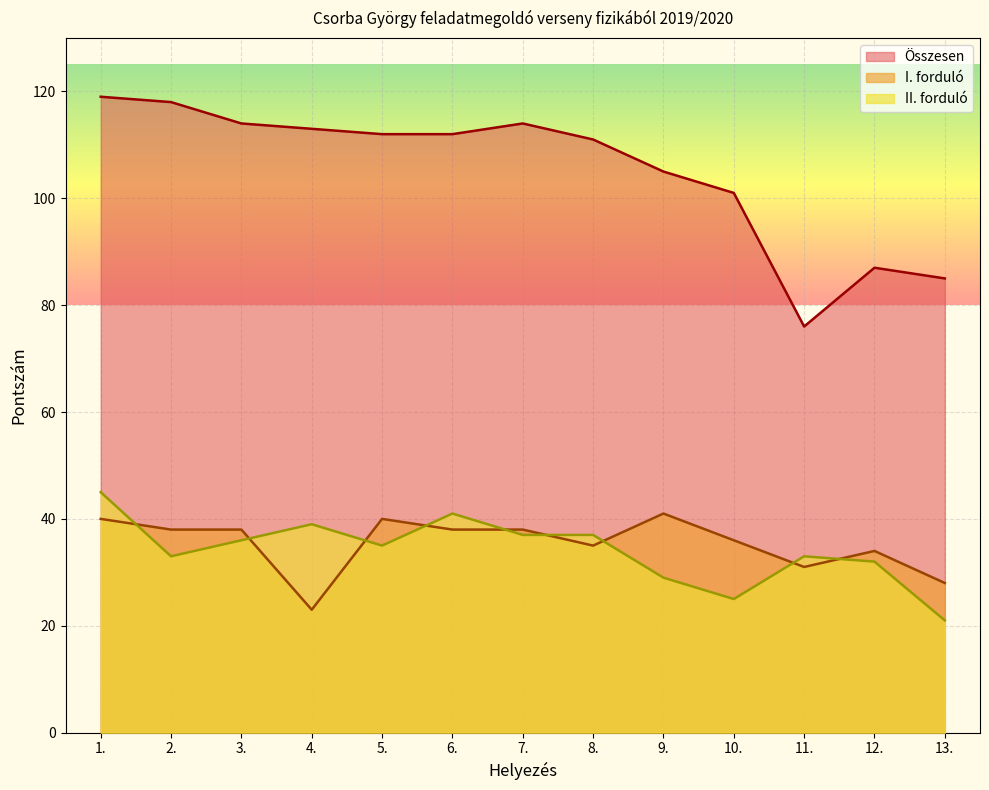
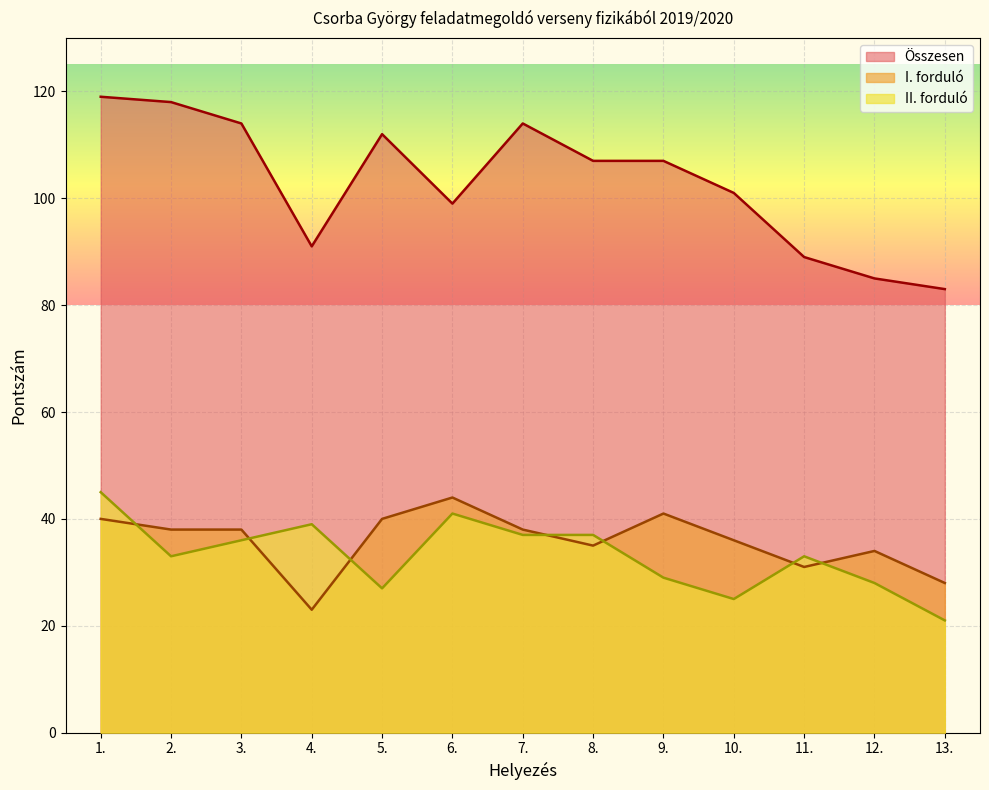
  {
    "Összesen": {
      "1.": 119,
      "2.": 118,
      "3.": 114,
-     "4.": 113,
+     "4.": 91,
      "5.": 112,
-     "6.": 112,
+     "6.": 99,
      "7.": 114,
-     "8.": 111,
-     "9.": 105,
+     "8.": 107,
+     "9.": 107,
      "10.": 101,
-     "11.": 76,
-     "12.": 87,
-     "13.": 85
+     "11.": 89,
+     "12.": 85,
+     "13.": 83
    },
    "I. forduló": {
      "1.": 40,
      "2.": 38,
      "3.": 38,
      "4.": 23,
      "5.": 40,
-     "6.": 38,
+     "6.": 44,
      "7.": 38,
      "8.": 35,
      "9.": 41,
      "10.": 36,
      "11.": 31,
      "12.": 34,
      "13.": 28
    },
    "II. forduló": {
      "1.": 45,
      "2.": 33,
      "3.": 36,
      "4.": 39,
-     "5.": 35,
+     "5.": 27,
      "6.": 41,
      "7.": 37,
      "8.": 37,
      "9.": 29,
      "10.": 25,
      "11.": 33,
-     "12.": 32,
+     "12.": 28,
      "13.": 21
    }
  }
